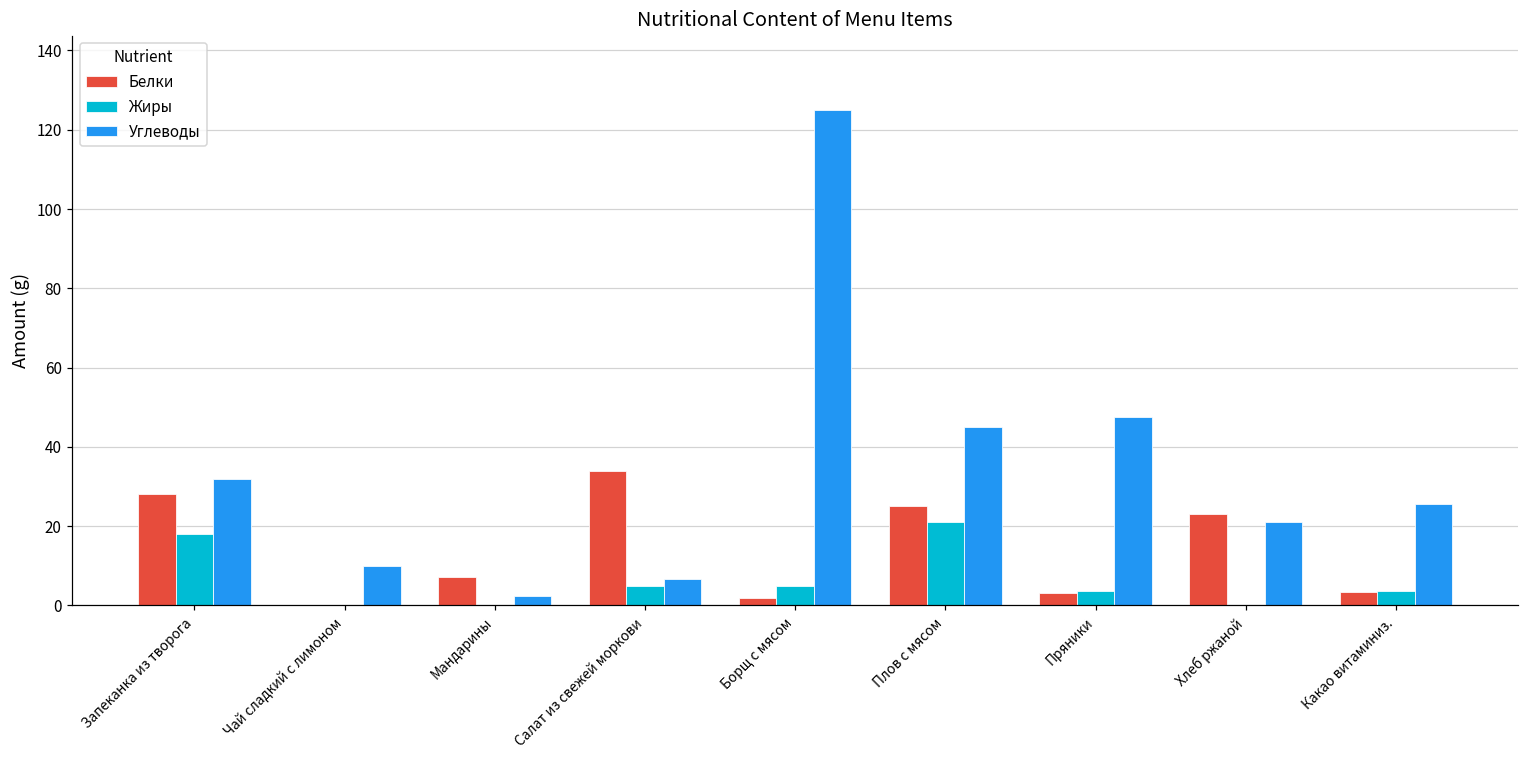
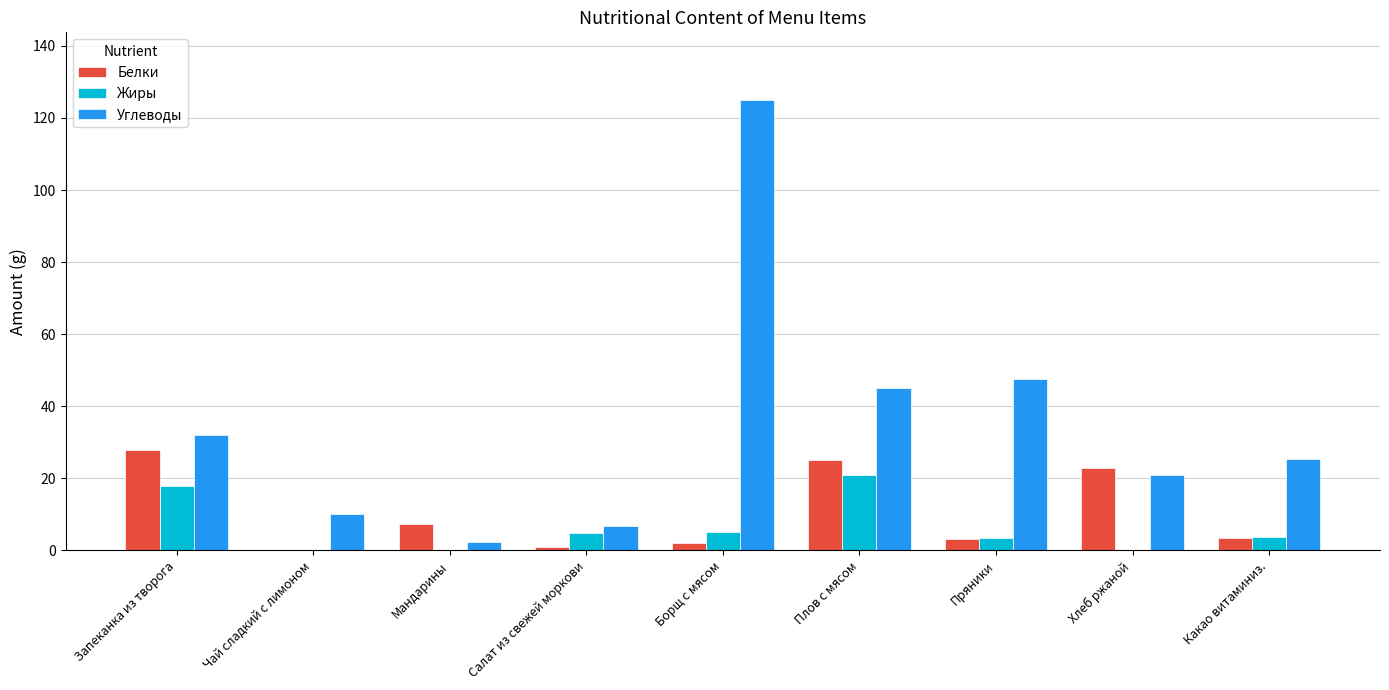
  {
    "Белки": {
      "Запеканка из творога": 28,
      "Чай сладкий с лимоном": 0,
      "Мандарины": 7,
-     "Салат из свежей моркови": 34,
+     "Салат из свежей моркови": 1,
      "Борщ с мясом": 2,
      "Плов с мясом": 25,
      "Пряники": 3,
      "Хлеб ржаной": 23,
      "Какао витаминиз.": 4
    }
  }
